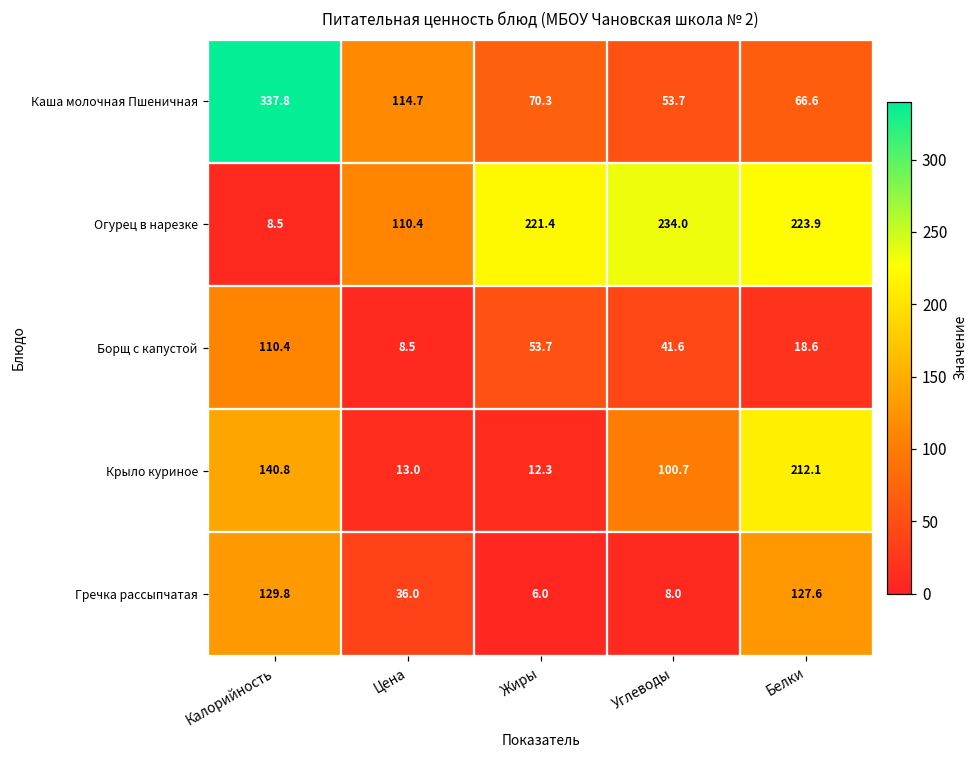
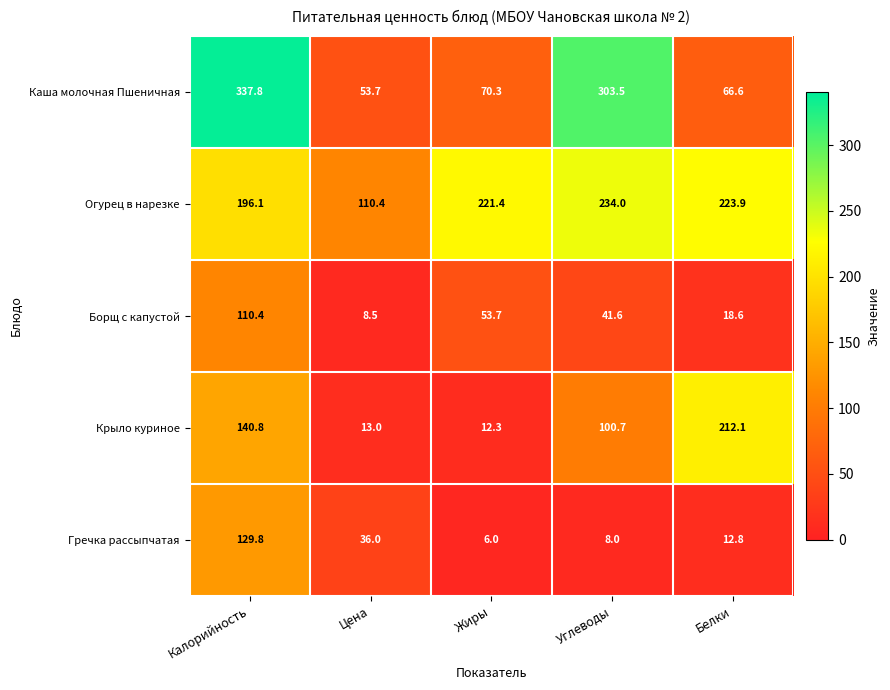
  {
    "Каша молочная Пшеничная": {
      "Калорийность": 337.8,
-     "Цена": 114.7,
+     "Цена": 53.7,
      "Жиры": 70.3,
-     "Углеводы": 53.7,
+     "Углеводы": 303.5,
      "Белки": 66.6
    },
    "Огурец в нарезке": {
-     "Калорийность": 8.5,
+     "Калорийность": 196.1,
      "Цена": 110.4,
      "Жиры": 221.4,
      "Углеводы": 234.0,
      "Белки": 223.9
    },
    "Борщ с капустой": {
      "Калорийность": 110.4,
      "Цена": 8.5,
      "Жиры": 53.7,
      "Углеводы": 41.6,
      "Белки": 18.6
    },
    "Крыло куриное": {
      "Калорийность": 140.8,
      "Цена": 13.0,
      "Жиры": 12.3,
      "Углеводы": 100.7,
      "Белки": 212.1
    },
    "Гречка рассыпчатая": {
      "Калорийность": 129.8,
      "Цена": 36.0,
      "Жиры": 6.0,
      "Углеводы": 8.0,
-     "Белки": 127.6
+     "Белки": 12.8
    }
  }
